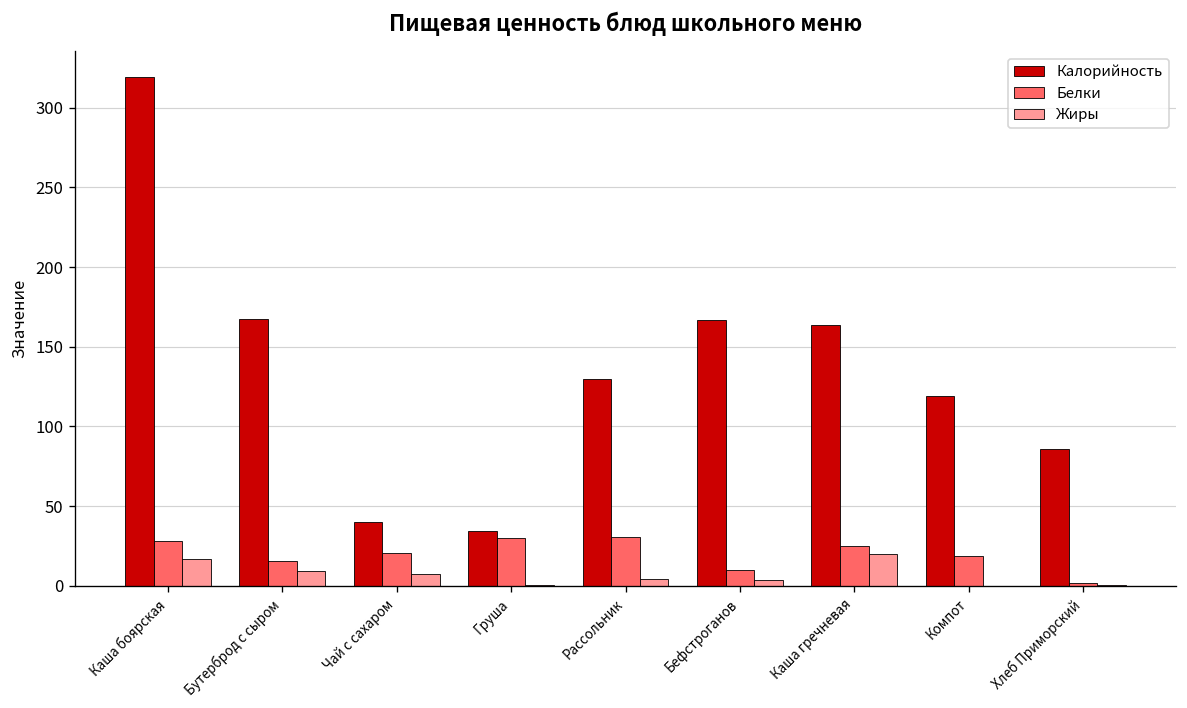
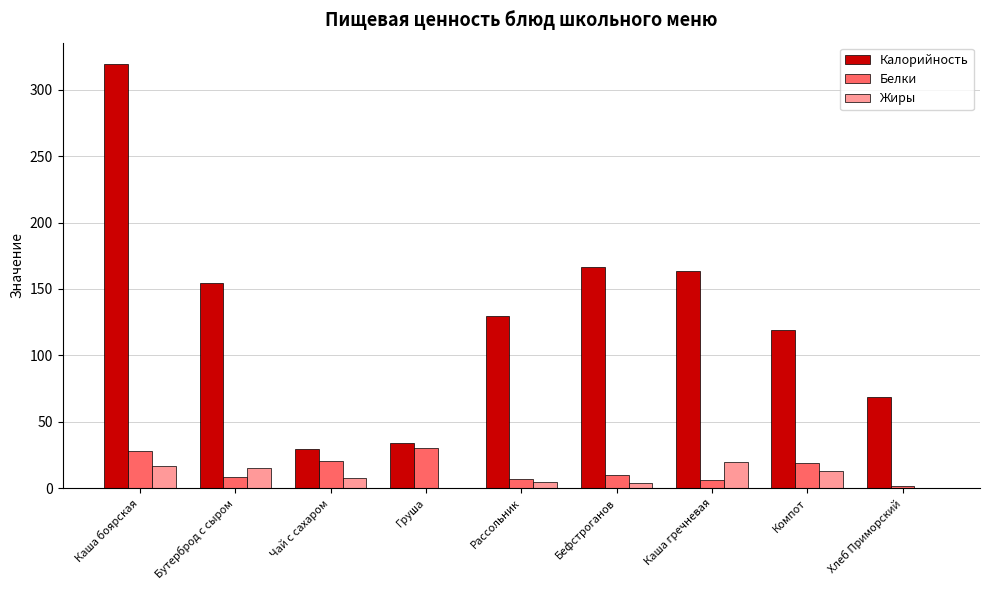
  {
    "Калорийность": {
      "Каша боярская": 320,
-     "Бутерброд с сыром": 168,
-     "Чай с сахаром": 40,
+     "Бутерброд с сыром": 154,
+     "Чай с сахаром": 29,
      "Груша": 34,
      "Рассольник": 130,
      "Бефстроганов": 167,
      "Каша гречневая": 164,
      "Компот": 119,
-     "Хлеб Приморский": 86
+     "Хлеб Приморский": 69
    },
    "Белки": {
      "Каша боярская": 28,
-     "Бутерброд с сыром": 15,
+     "Бутерброд с сыром": 9,
      "Чай с сахаром": 21,
      "Груша": 30,
-     "Рассольник": 31,
+     "Рассольник": 7,
      "Бефстроганов": 10,
-     "Каша гречневая": 25,
+     "Каша гречневая": 6,
      "Компот": 19
    },
    "Жиры": {
      "Каша боярская": 17,
-     "Бутерброд с сыром": 9,
+     "Бутерброд с сыром": 15,
      "Чай с сахаром": 7,
      "Рассольник": 4,
      "Бефстроганов": 4,
      "Каша гречневая": 20,
-     "Компот": 0
+     "Компот": 13
    }
  }
